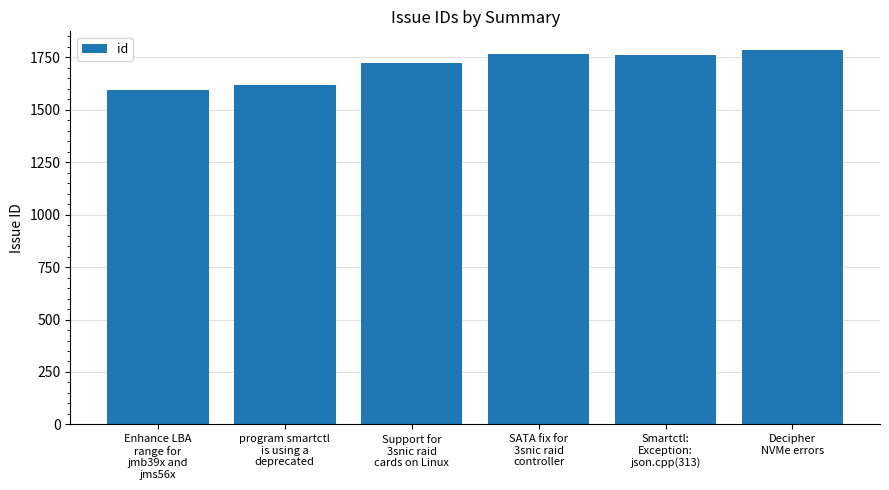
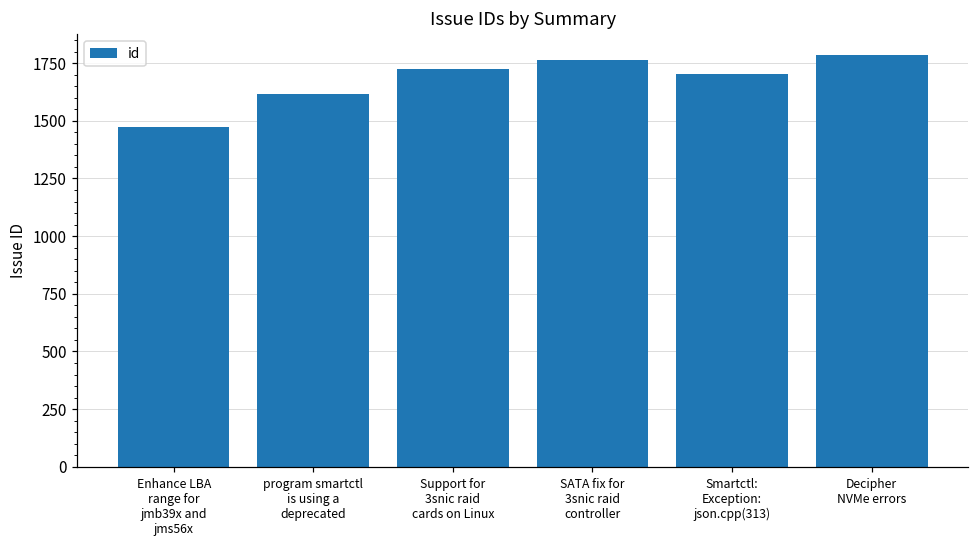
  {
-   "Enhance LBA range for jmb39x and jms56x": 1590,
+   "Enhance LBA range for jmb39x and jms56x": 1470,
    "program smartctl is using a deprecated": 1620,
    "Support for 3snic raid cards on Linux": 1730,
    "SATA fix for 3snic raid controller": 1770,
-   "Smartctl: Exception: json.cpp(313)": 1760,
+   "Smartctl: Exception: json.cpp(313)": 1700,
    "Decipher NVMe errors": 1790
  }
